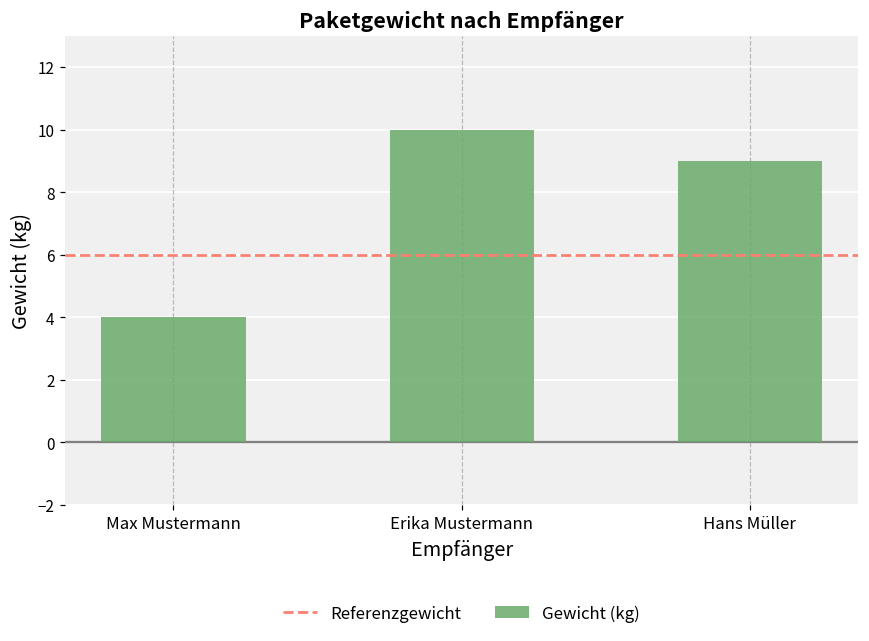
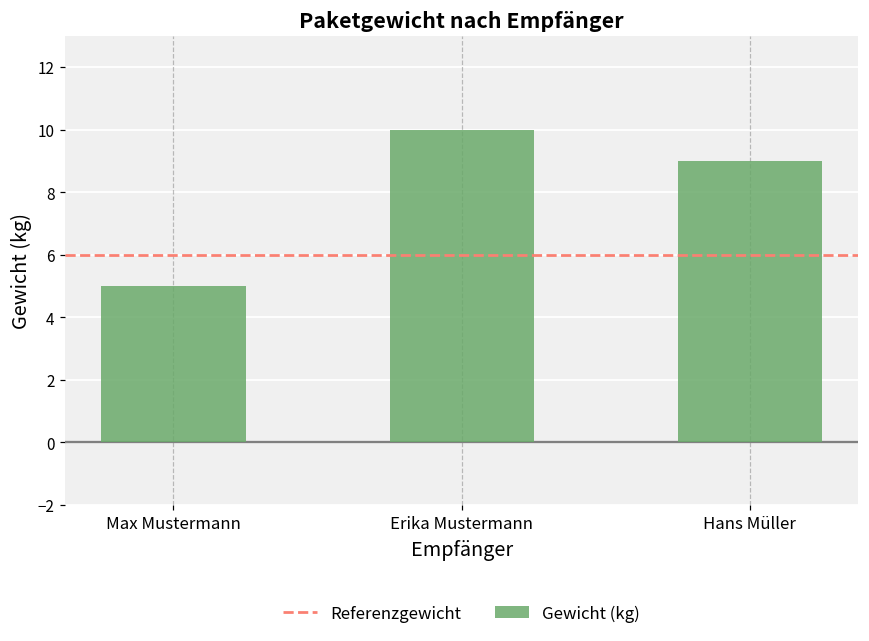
  {
-   "Max Mustermann": 4,
+   "Max Mustermann": 5,
    "Erika Mustermann": 10,
    "Hans Müller": 9
  }
